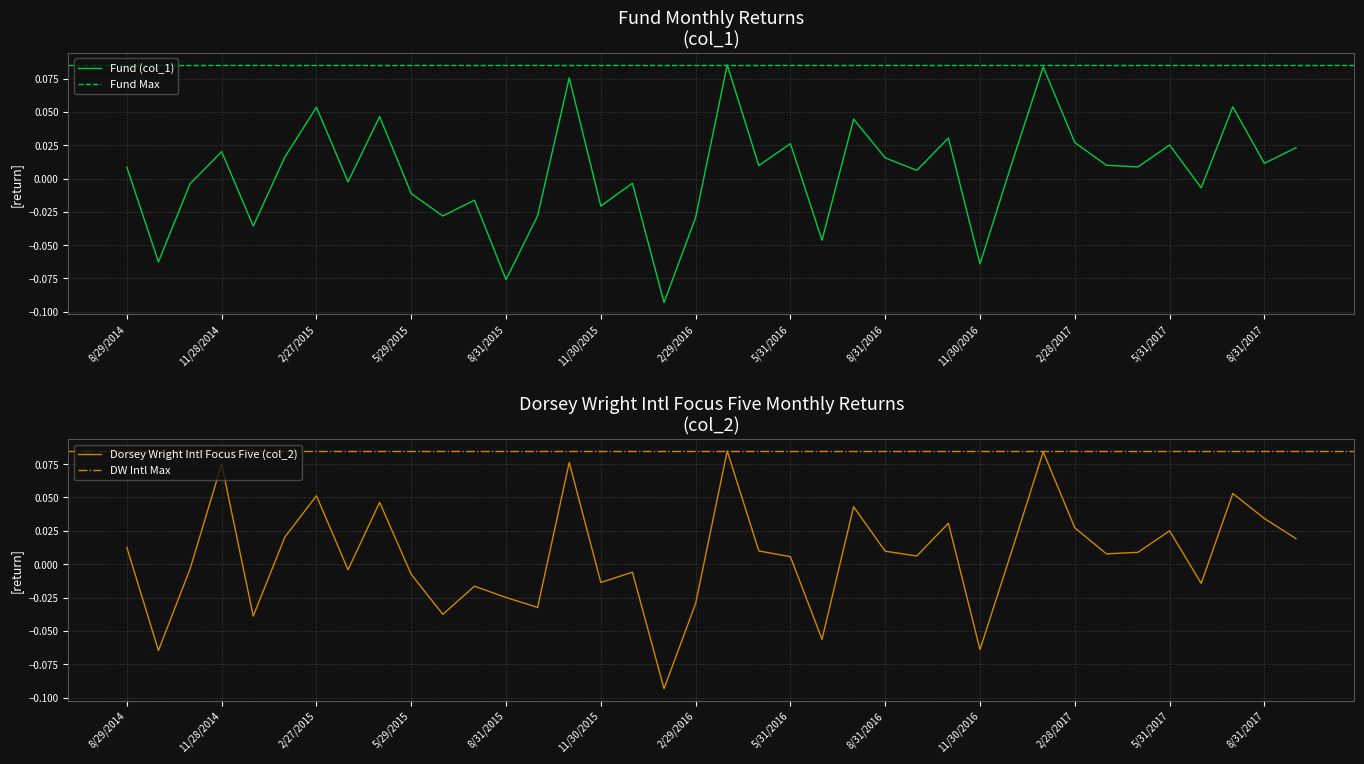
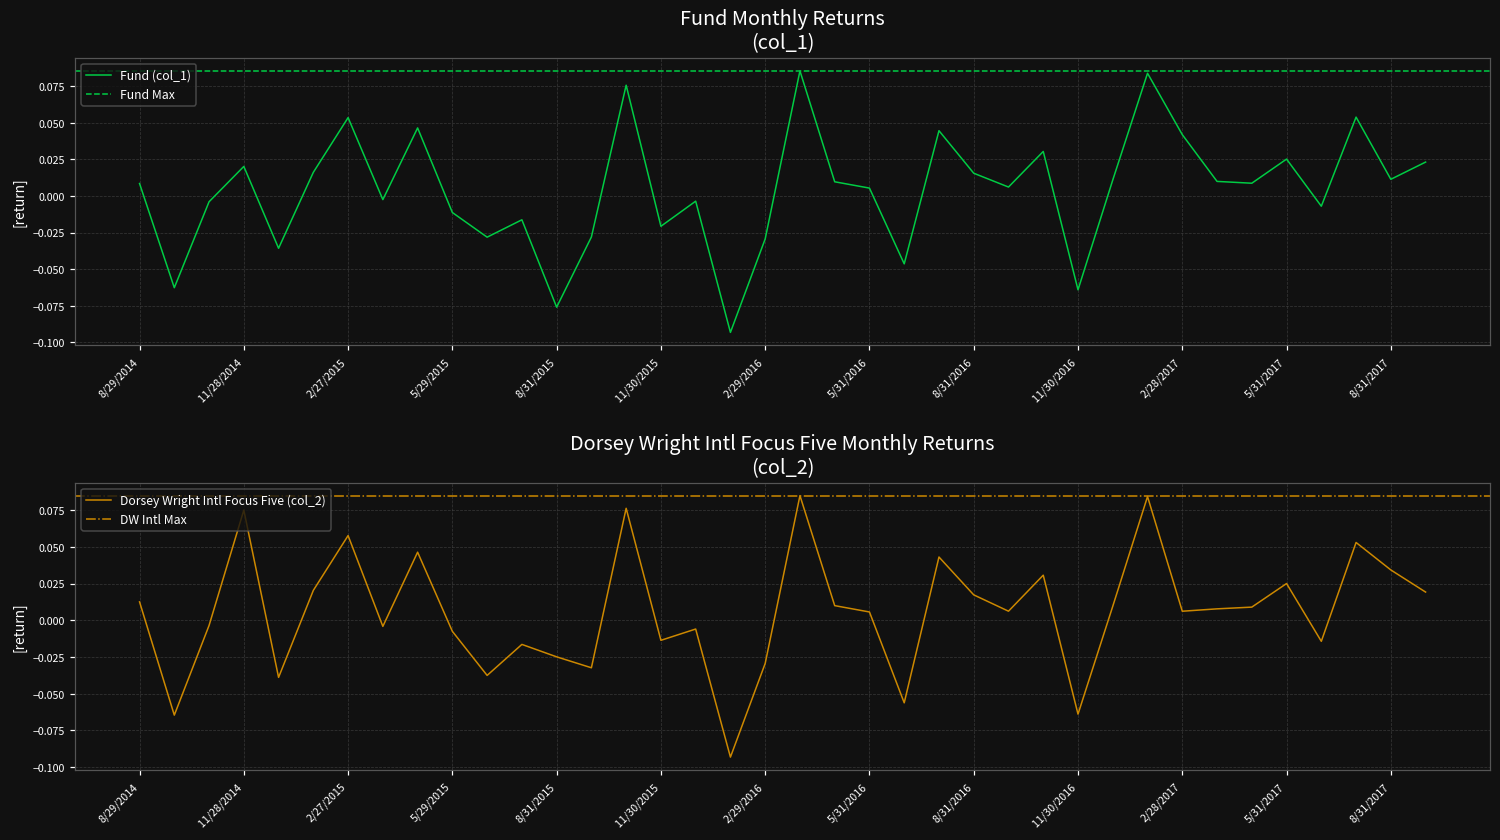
  {
    "Fund Monthly Returns (col_1)": {
      "8/29/2014": 0.009,
      "11/28/2014": 0.020,
      "2/27/2015": 0.054,
      "5/29/2015": -0.011,
      "8/31/2015": -0.076,
      "11/30/2015": -0.021,
      "2/29/2016": -0.029,
-     "5/31/2016": 0.026,
+     "5/31/2016": 0.005,
      "8/31/2016": 0.016,
      "11/30/2016": -0.064,
-     "2/28/2017": 0.027,
+     "2/28/2017": 0.042,
      "5/31/2017": 0.025,
      "8/31/2017": 0.011
    },
    "Dorsey Wright Intl Focus Five Monthly Returns (col_2)": {
      "8/29/2014": 0.013,
-     "2/27/2015": 0.051,
+     "2/27/2015": 0.058,
      "5/29/2015": -0.008,
      "8/31/2015": -0.025,
      "11/30/2015": -0.014,
      "2/29/2016": -0.029,
      "5/31/2016": 0.006,
-     "8/31/2016": 0.010,
+     "8/31/2016": 0.017,
      "11/30/2016": -0.064,
-     "2/28/2017": 0.027,
+     "2/28/2017": 0.006,
      "5/31/2017": 0.025,
      "8/31/2017": 0.034
    }
  }
